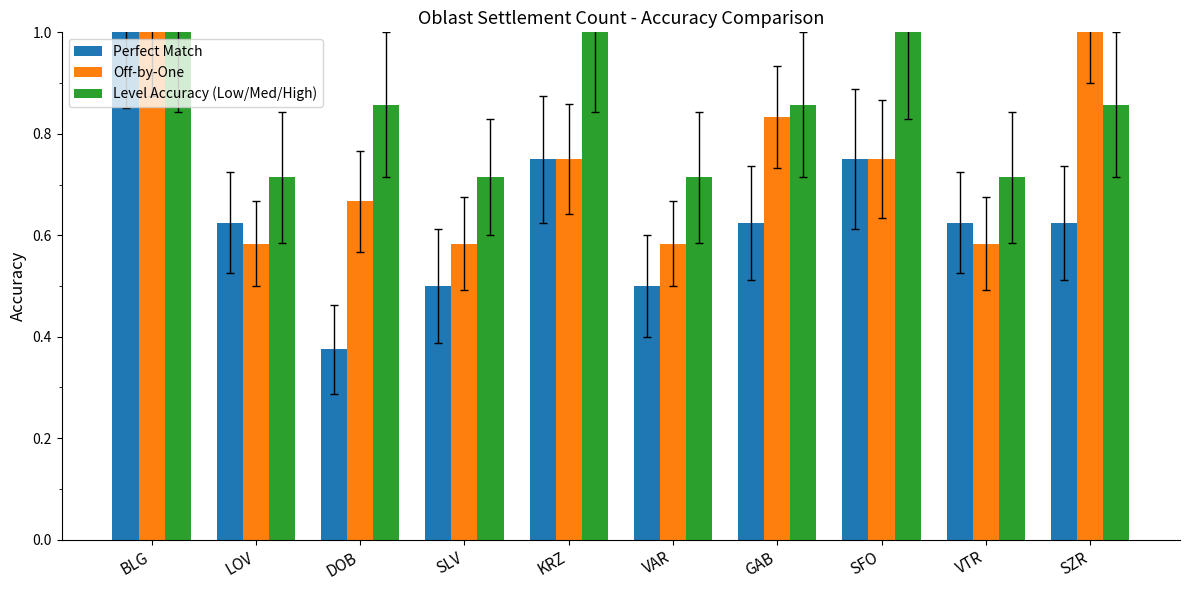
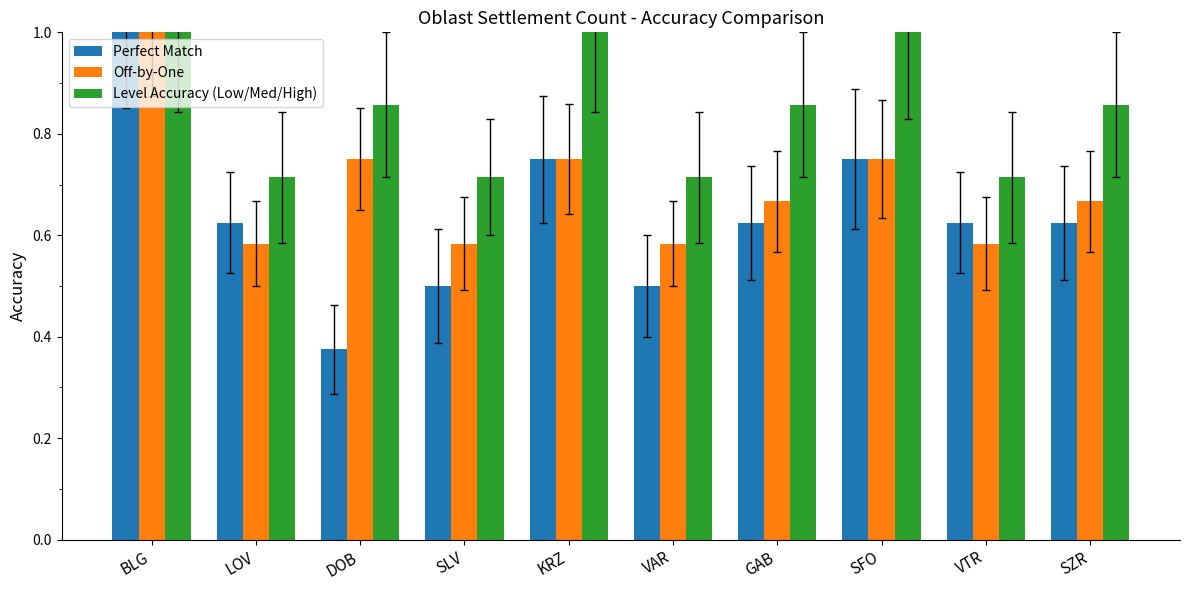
  {
    "Off-by-One": {
      "BLG": 1.00,
      "LOV": 0.58,
-     "DOB": 0.67,
+     "DOB": 0.75,
      "SLV": 0.58,
      "KRZ": 0.75,
      "VAR": 0.58,
-     "GAB": 0.83,
+     "GAB": 0.67,
      "SFO": 0.75,
      "VTR": 0.58,
-     "SZR": 1.00
+     "SZR": 0.67
    },
    "Level Accuracy (Low/Med/High)": {
      "BLG": 1.00,
      "LOV": 0.71,
      "DOB": 0.86,
      "SLV": 0.71,
      "KRZ": 1.00,
      "VAR": 0.71,
      "GAB": 0.86,
      "SFO": 1.00,
      "VTR": 0.71,
      "SZR": 0.86
    }
  }
